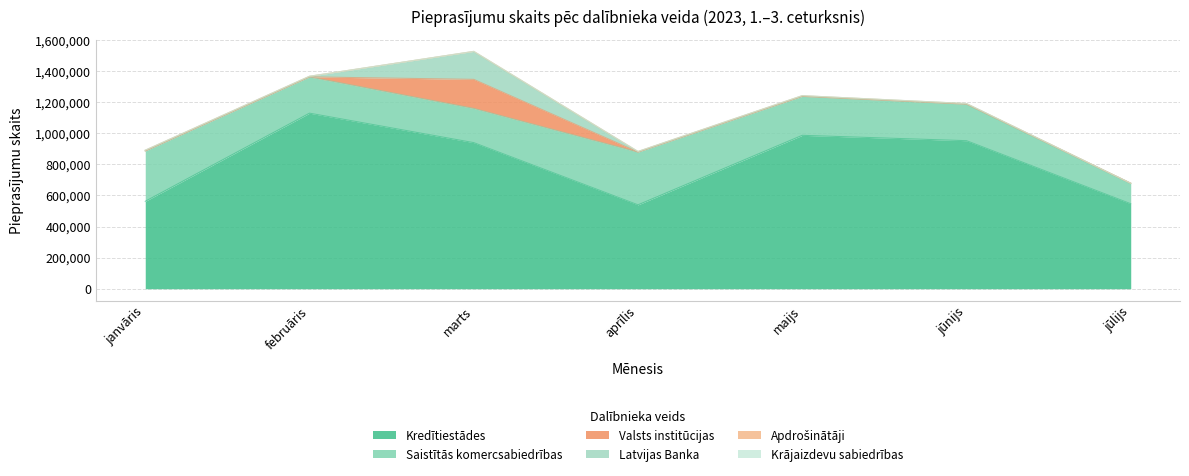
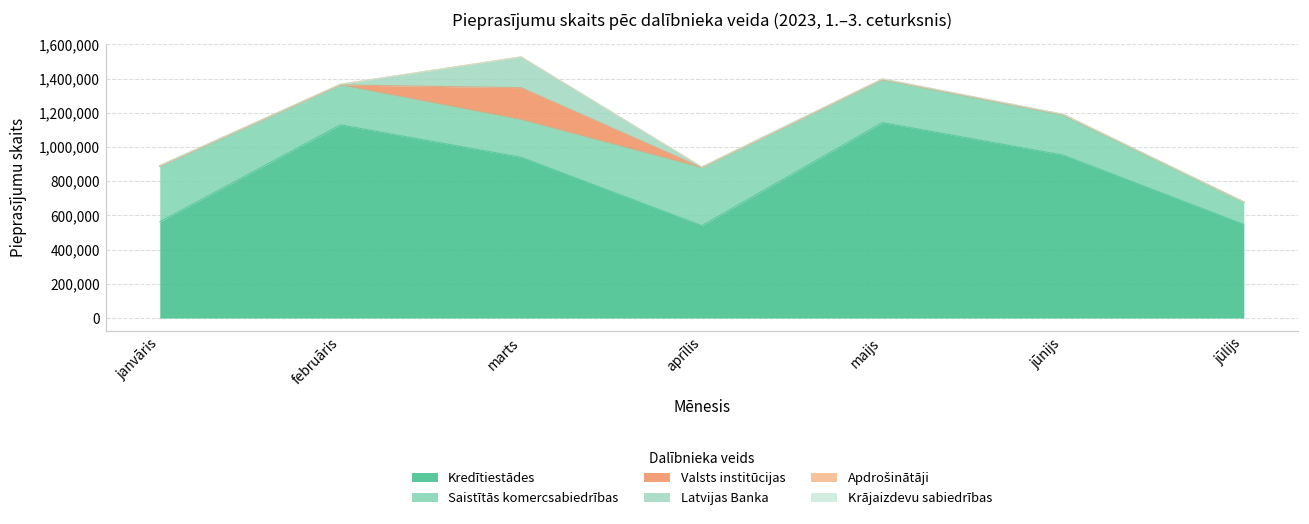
  {
    "Kredītiestādes": {
      "janvāris": "560,000",
      "februāris": "1,130,000",
      "marts": "940,000",
      "aprīlis": "540,000",
-     "maijs": "990,000",
+     "maijs": "1,140,000",
      "jūnijs": "950,000",
      "jūlijs": "550,000"
    },
    "Saistītās komercsabiedrības": {
      "marts": "220,000"
    },
    "Valsts institūcijas": {
      "marts": "190,000"
    },
    "Krājaizdevu sabiedrības": {
      "marts": "180,000"
    }
  }
